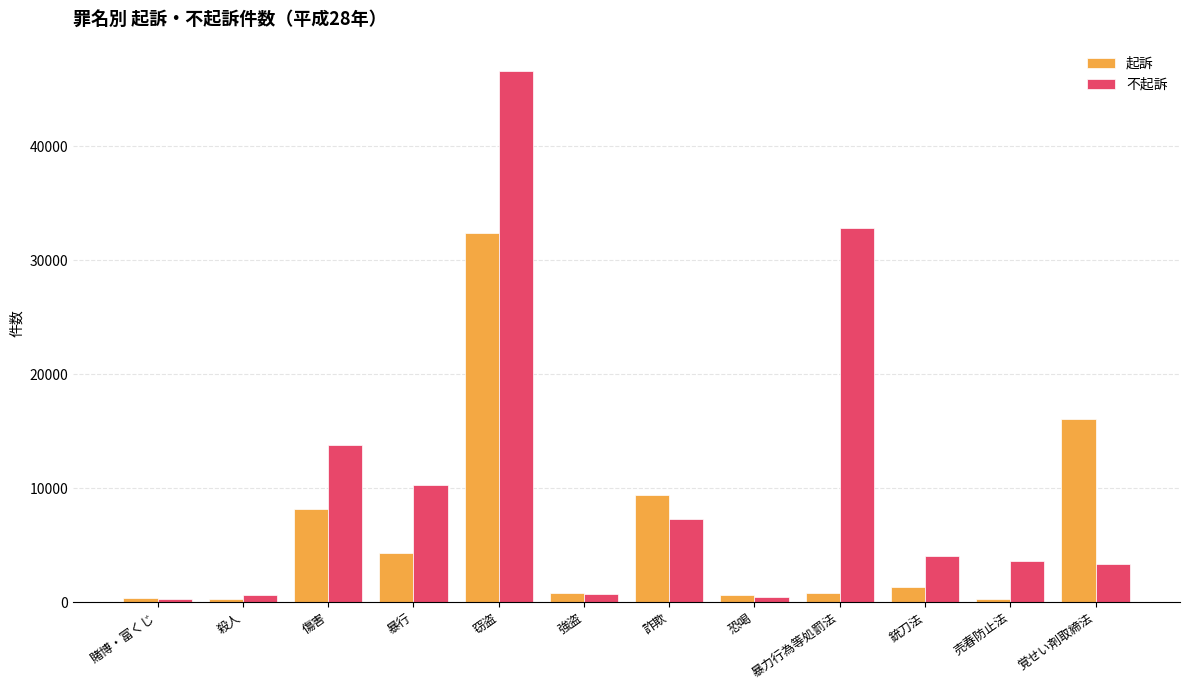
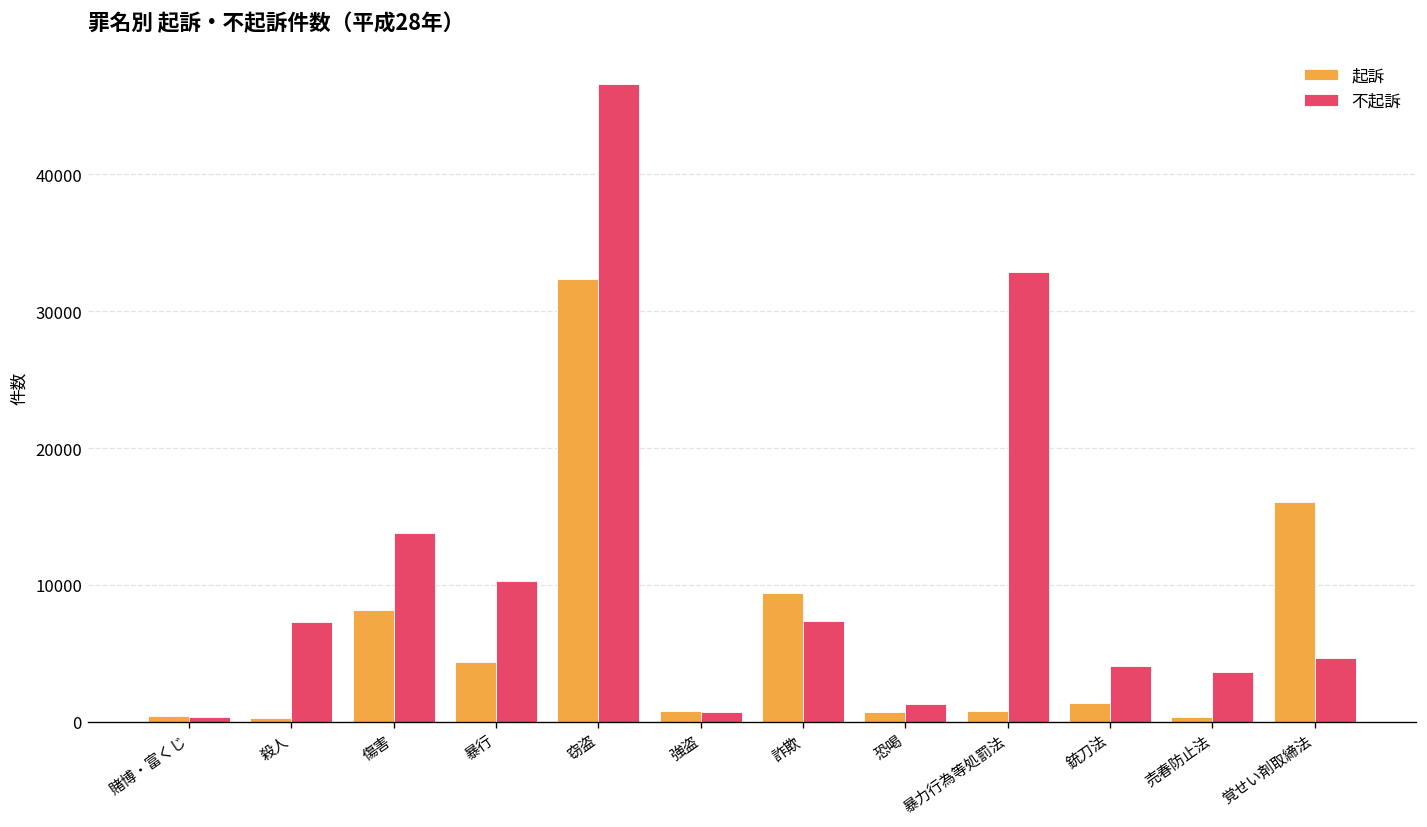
  {
    "起訴": {
      "賭博・富くじ": 400,
      "殺人": 300,
      "傷害": 8200,
      "暴行": 4300,
      "窃盗": 32400,
      "強盗": 800,
      "詐欺": 9400,
      "恐喝": 700,
      "暴力行為等処罰法": 800,
      "銃刀法": 1300,
      "売春防止法": 300,
      "覚せい剤取締法": 16000
    },
    "不起訴": {
      "賭博・富くじ": 300,
-     "殺人": 700,
+     "殺人": 7300,
      "傷害": 13800,
      "暴行": 10300,
      "窃盗": 46600,
      "強盗": 700,
      "詐欺": 7300,
-     "恐喝": 500,
+     "恐喝": 1300,
      "暴力行為等処罰法": 32800,
      "銃刀法": 4100,
      "売春防止法": 3600,
-     "覚せい剤取締法": 3400
+     "覚せい剤取締法": 4700
    }
  }
